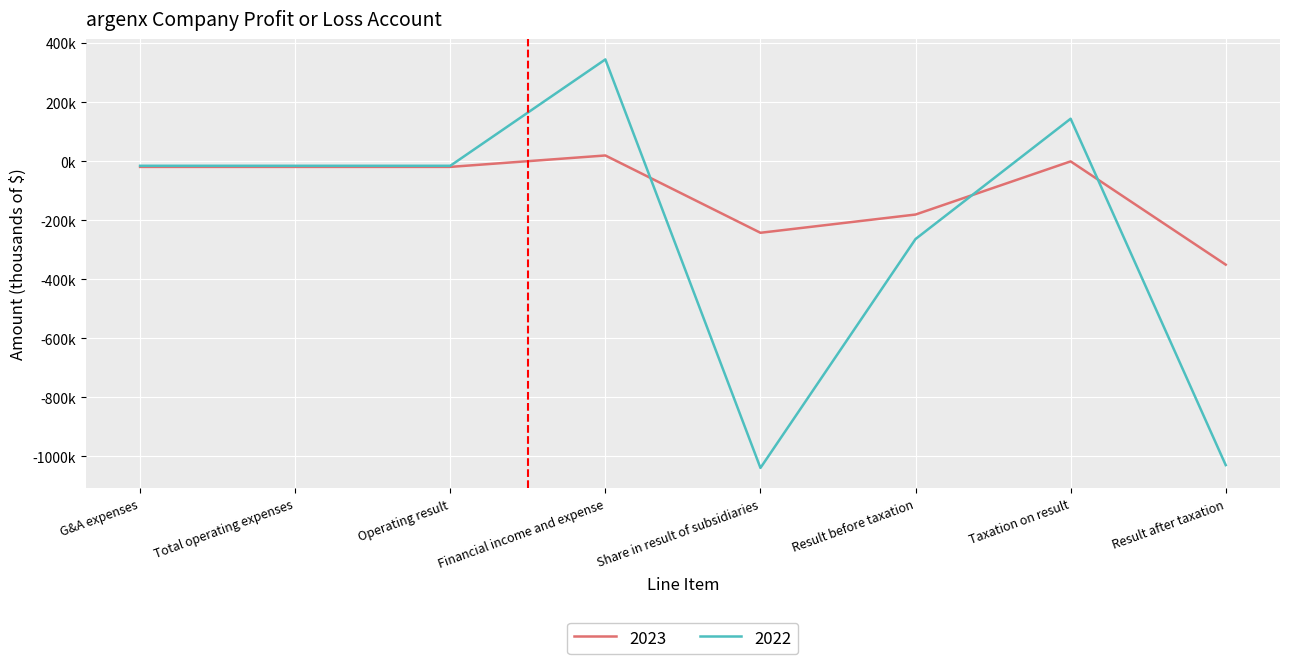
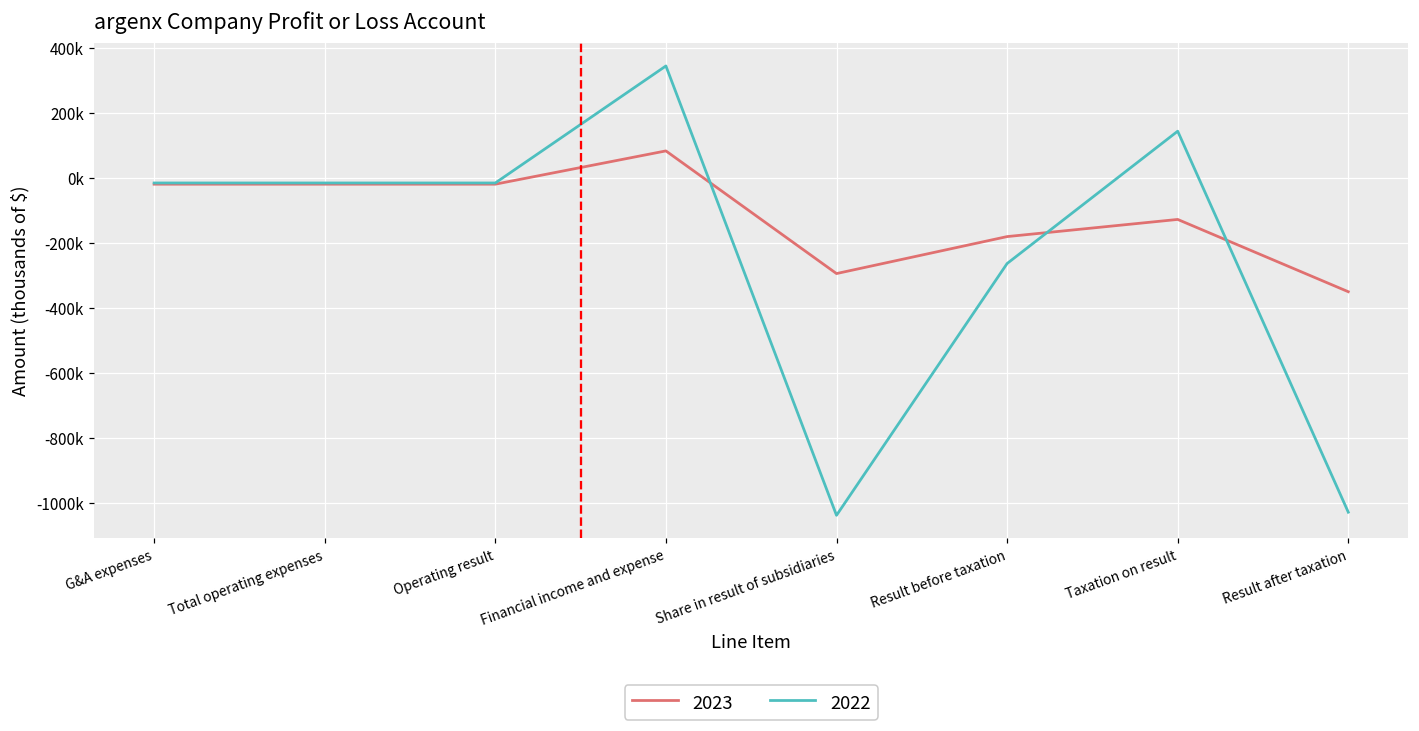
  {
    "2023": {
-     "Financial income and expense": 20000,
-     "Share in result of subsidiaries": -240000,
+     "Financial income and expense": 80000,
+     "Share in result of subsidiaries": -290000,
      "Result before taxation": -180000,
-     "Taxation on result": 0,
+     "Taxation on result": -130000,
      "Result after taxation": -350000
    },
    "2022": {
      "Financial income and expense": 340000,
      "Share in result of subsidiaries": -1040000,
      "Result before taxation": -260000,
      "Taxation on result": 140000,
      "Result after taxation": -1030000
    }
  }
